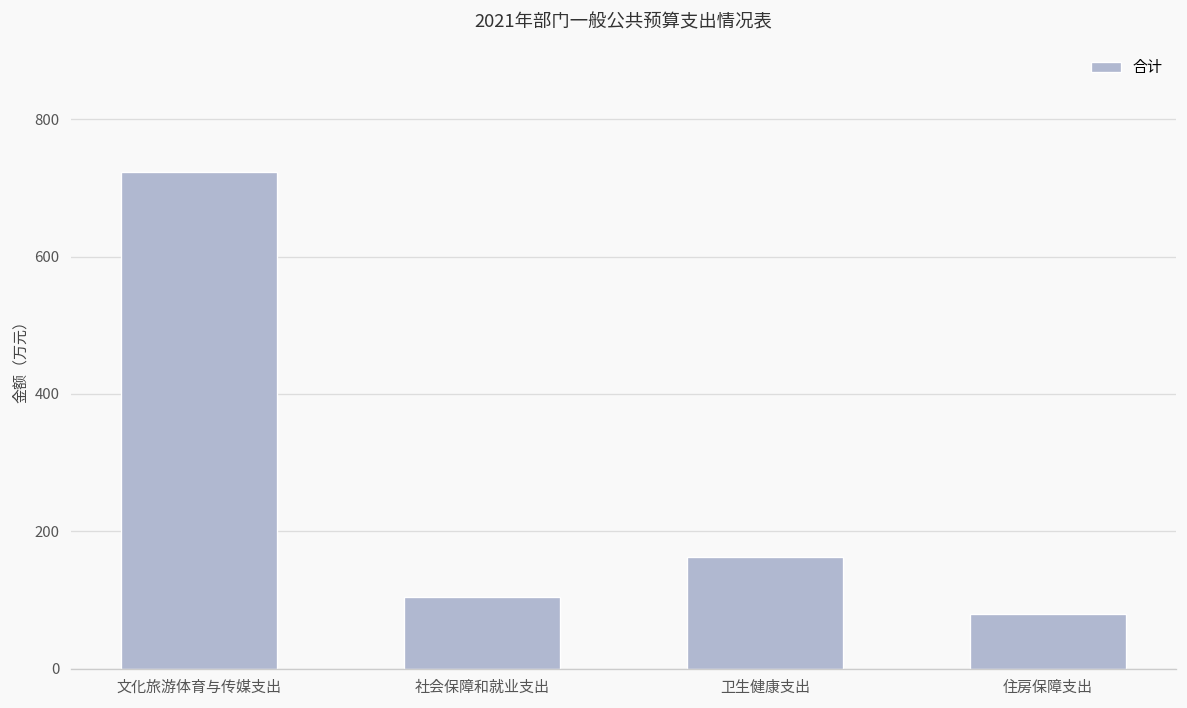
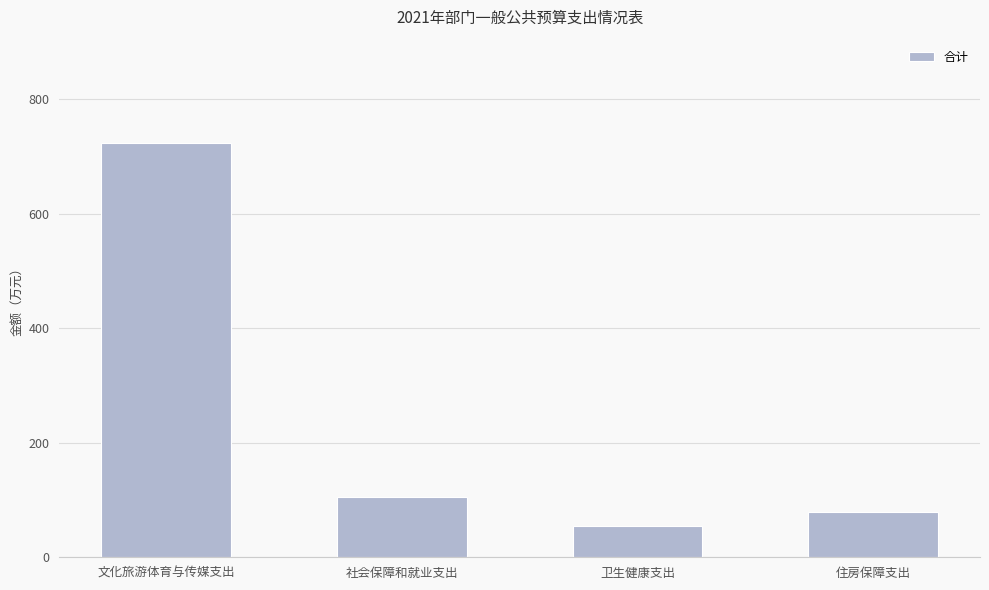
  {
    "文化旅游体育与传媒支出": 720,
    "社会保障和就业支出": 100,
-   "卫生健康支出": 160,
+   "卫生健康支出": 50,
    "住房保障支出": 80
  }
